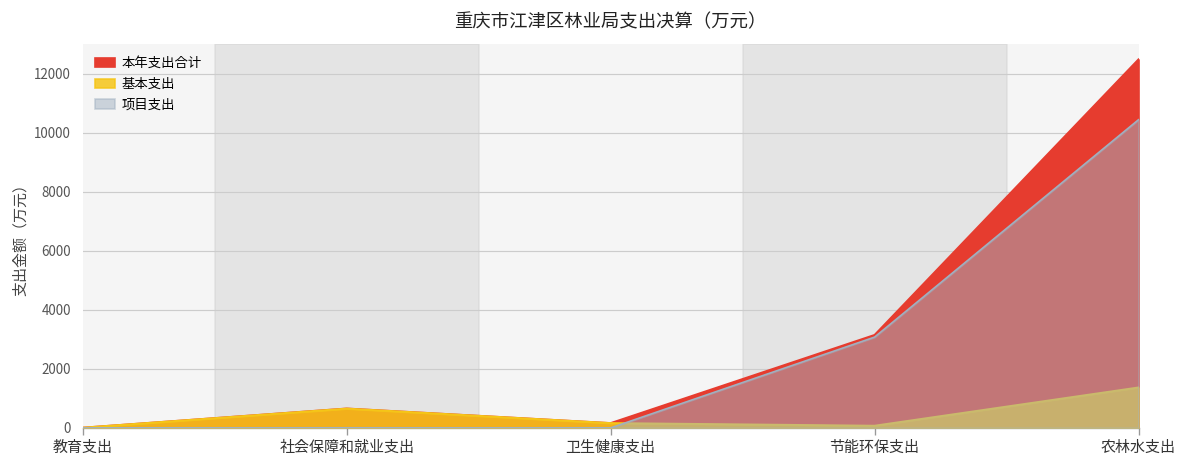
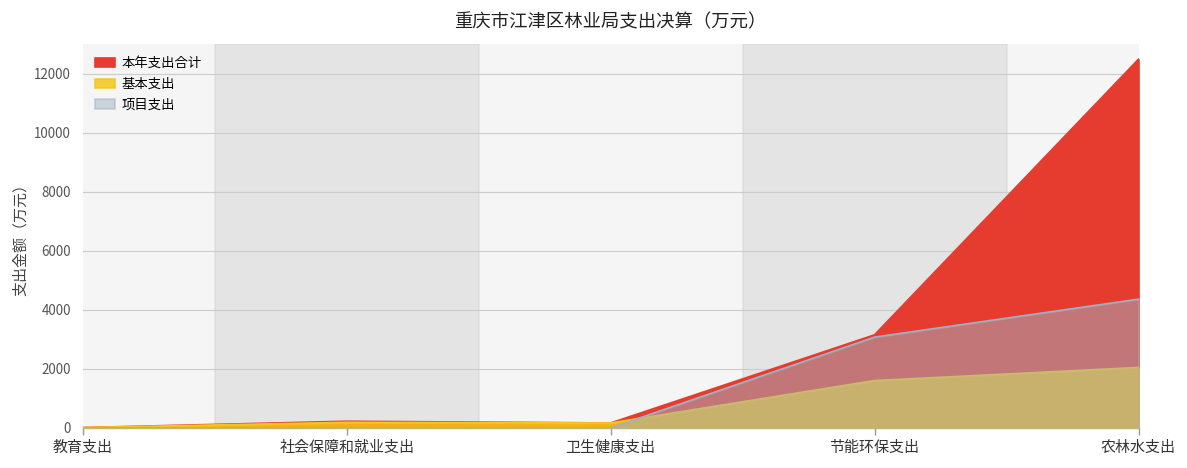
  {
    "本年支出合计": {
-     "社会保障和就业支出": 700,
+     "社会保障和就业支出": 200,
      "农林水支出": 12500
    },
    "基本支出": {
-     "社会保障和就业支出": 700,
-     "节能环保支出": 100,
-     "农林水支出": 1400
+     "社会保障和就业支出": 200,
+     "节能环保支出": 1600,
+     "农林水支出": 2000
    },
    "项目支出": {
      "社会保障和就业支出": 0,
      "卫生健康支出": 0,
-     "农林水支出": 10400
+     "农林水支出": 4400
    }
  }
